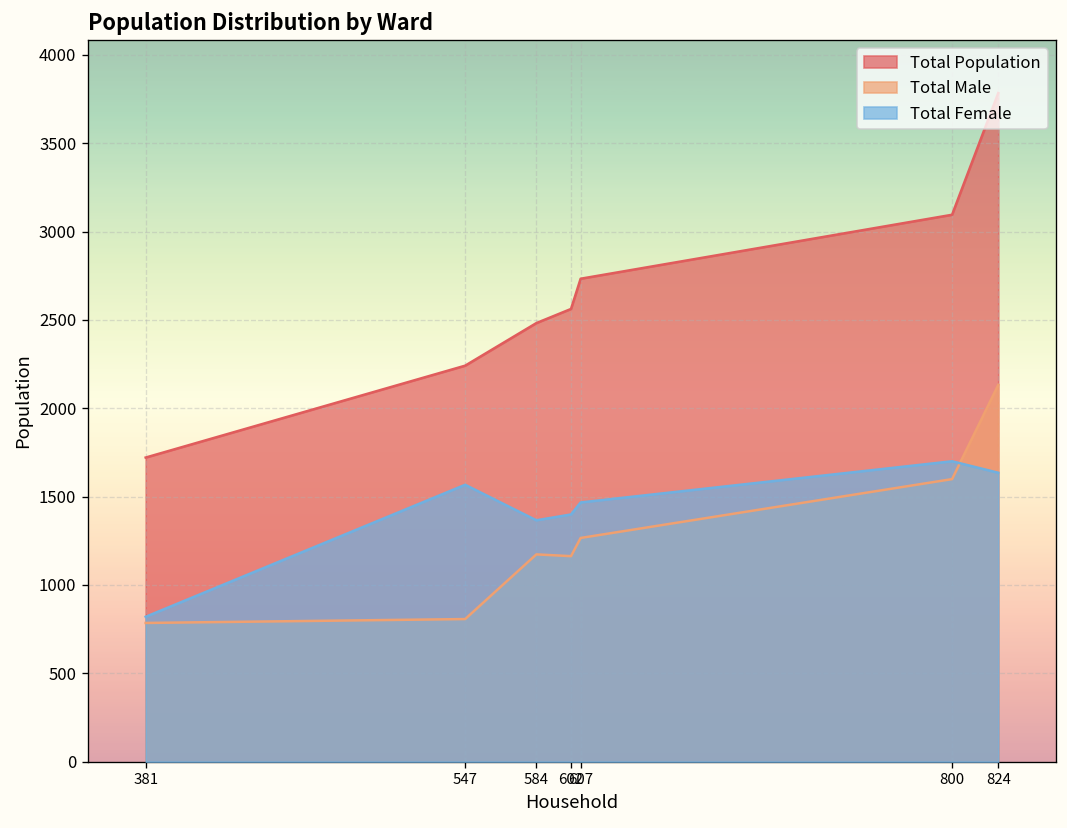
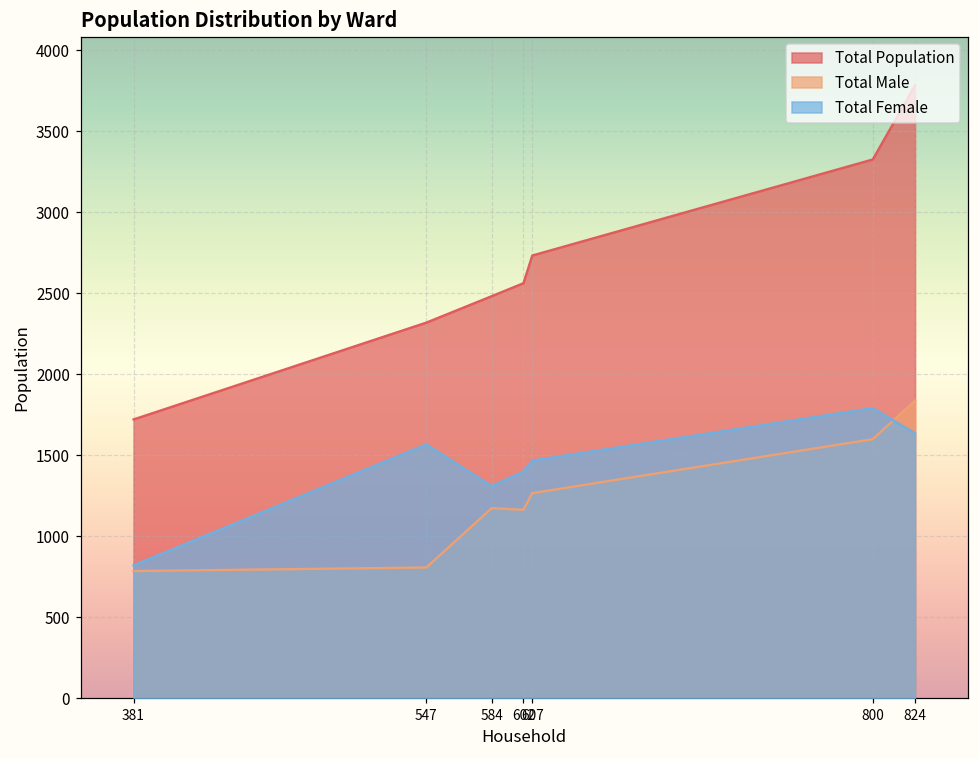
  {
    "Total Population": {
      "381": 1720,
-     "547": 2240,
+     "547": 2320,
      "584": 2480,
-     "800": 3100
+     "800": 3330
    },
    "Total Male": {
      "381": 790,
      "547": 810,
      "584": 1170,
      "800": 1600,
-     "824": 2130
+     "824": 1840
    },
    "Total Female": {
      "381": 820,
      "547": 1570,
-     "584": 1370,
-     "800": 1700,
+     "584": 1310,
+     "800": 1790,
      "824": 1640
    }
  }
